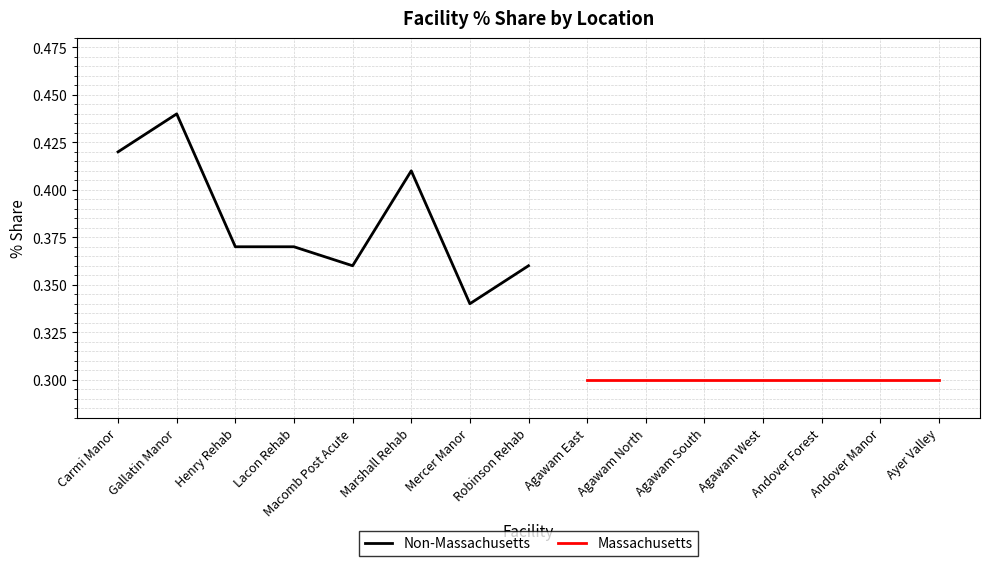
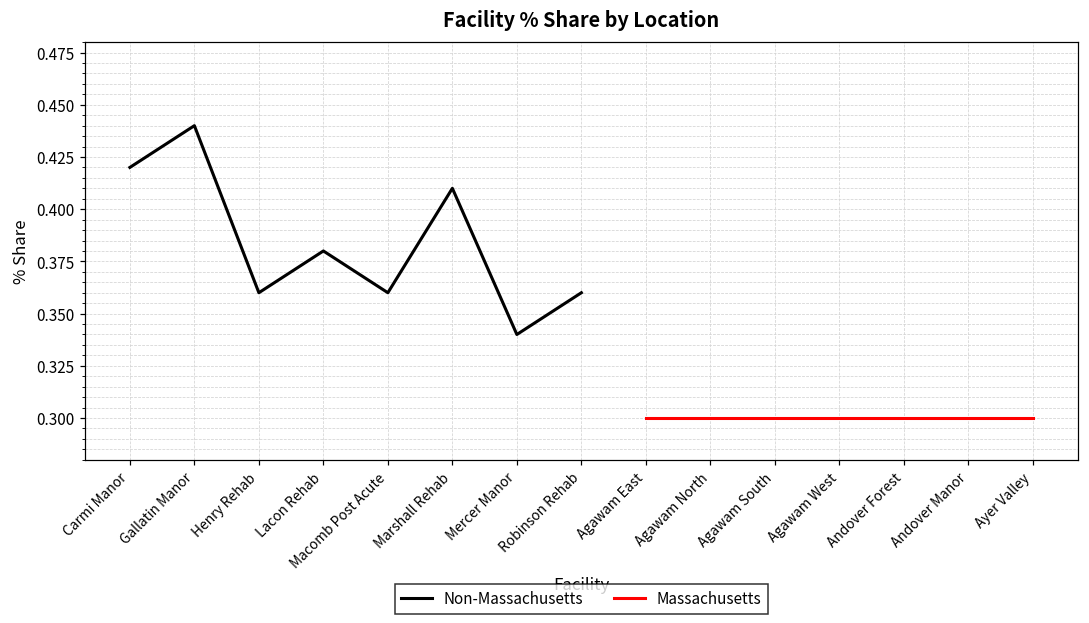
  {
    "Non-Massachusetts": {
      "Carmi Manor": 0.42,
      "Gallatin Manor": 0.44,
-     "Henry Rehab": 0.37,
-     "Lacon Rehab": 0.37,
+     "Henry Rehab": 0.36,
+     "Lacon Rehab": 0.38,
      "Macomb Post Acute": 0.36,
      "Marshall Rehab": 0.41,
      "Mercer Manor": 0.34,
      "Robinson Rehab": 0.36
    },
    "Massachusetts": {
      "Agawam East": 0.30,
      "Agawam North": 0.30,
      "Agawam South": 0.30,
      "Agawam West": 0.30,
      "Andover Forest": 0.30,
      "Andover Manor": 0.30,
      "Ayer Valley": 0.30
    }
  }
